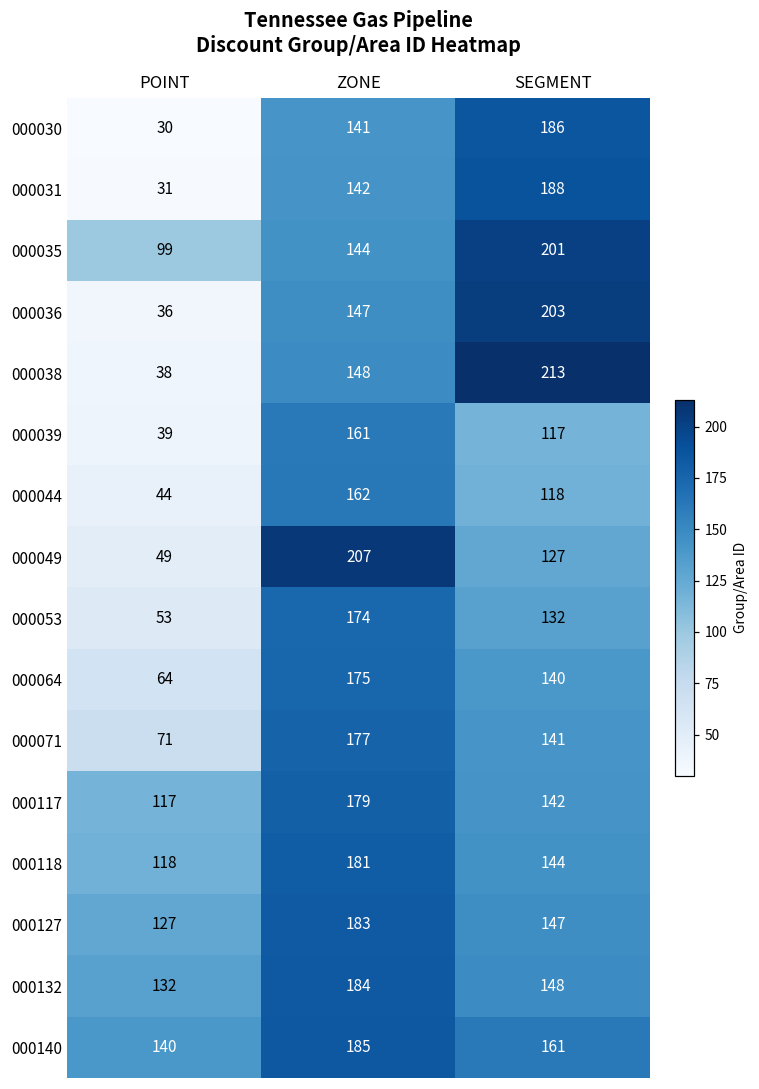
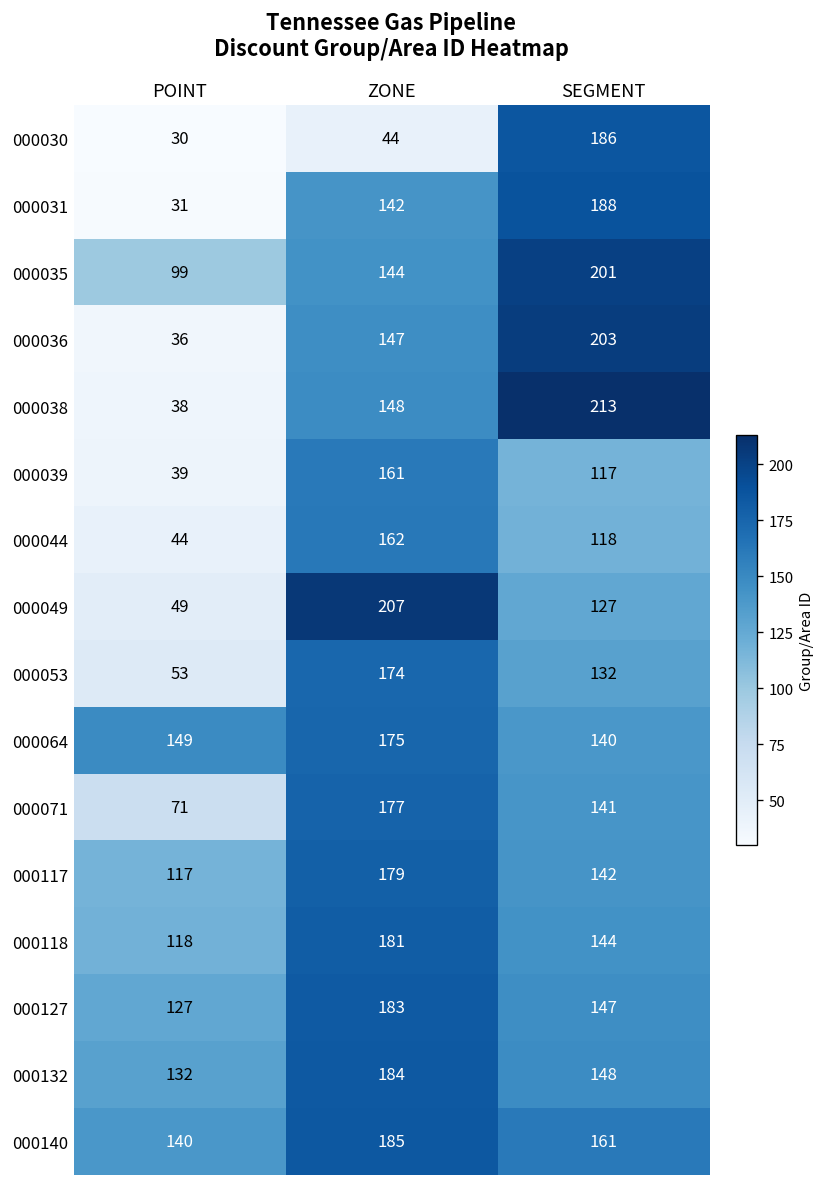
  {
    "000030": {
      "POINT": 30,
-     "ZONE": 141,
+     "ZONE": 44,
      "SEGMENT": 186
    },
    "000031": {
      "POINT": 31,
      "ZONE": 142,
      "SEGMENT": 188
    },
    "000035": {
      "POINT": 99,
      "ZONE": 144,
      "SEGMENT": 201
    },
    "000036": {
      "POINT": 36,
      "ZONE": 147,
      "SEGMENT": 203
    },
    "000038": {
      "POINT": 38,
      "ZONE": 148,
      "SEGMENT": 213
    },
    "000039": {
      "POINT": 39,
      "ZONE": 161,
      "SEGMENT": 117
    },
    "000044": {
      "POINT": 44,
      "ZONE": 162,
      "SEGMENT": 118
    },
    "000049": {
      "POINT": 49,
      "ZONE": 207,
      "SEGMENT": 127
    },
    "000053": {
      "POINT": 53,
      "ZONE": 174,
      "SEGMENT": 132
    },
    "000064": {
-     "POINT": 64,
+     "POINT": 149,
      "ZONE": 175,
      "SEGMENT": 140
    },
    "000071": {
      "POINT": 71,
      "ZONE": 177,
      "SEGMENT": 141
    },
    "000117": {
      "POINT": 117,
      "ZONE": 179,
      "SEGMENT": 142
    },
    "000118": {
      "POINT": 118,
      "ZONE": 181,
      "SEGMENT": 144
    },
    "000127": {
      "POINT": 127,
      "ZONE": 183,
      "SEGMENT": 147
    },
    "000132": {
      "POINT": 132,
      "ZONE": 184,
      "SEGMENT": 148
    },
    "000140": {
      "POINT": 140,
      "ZONE": 185,
      "SEGMENT": 161
    }
  }
